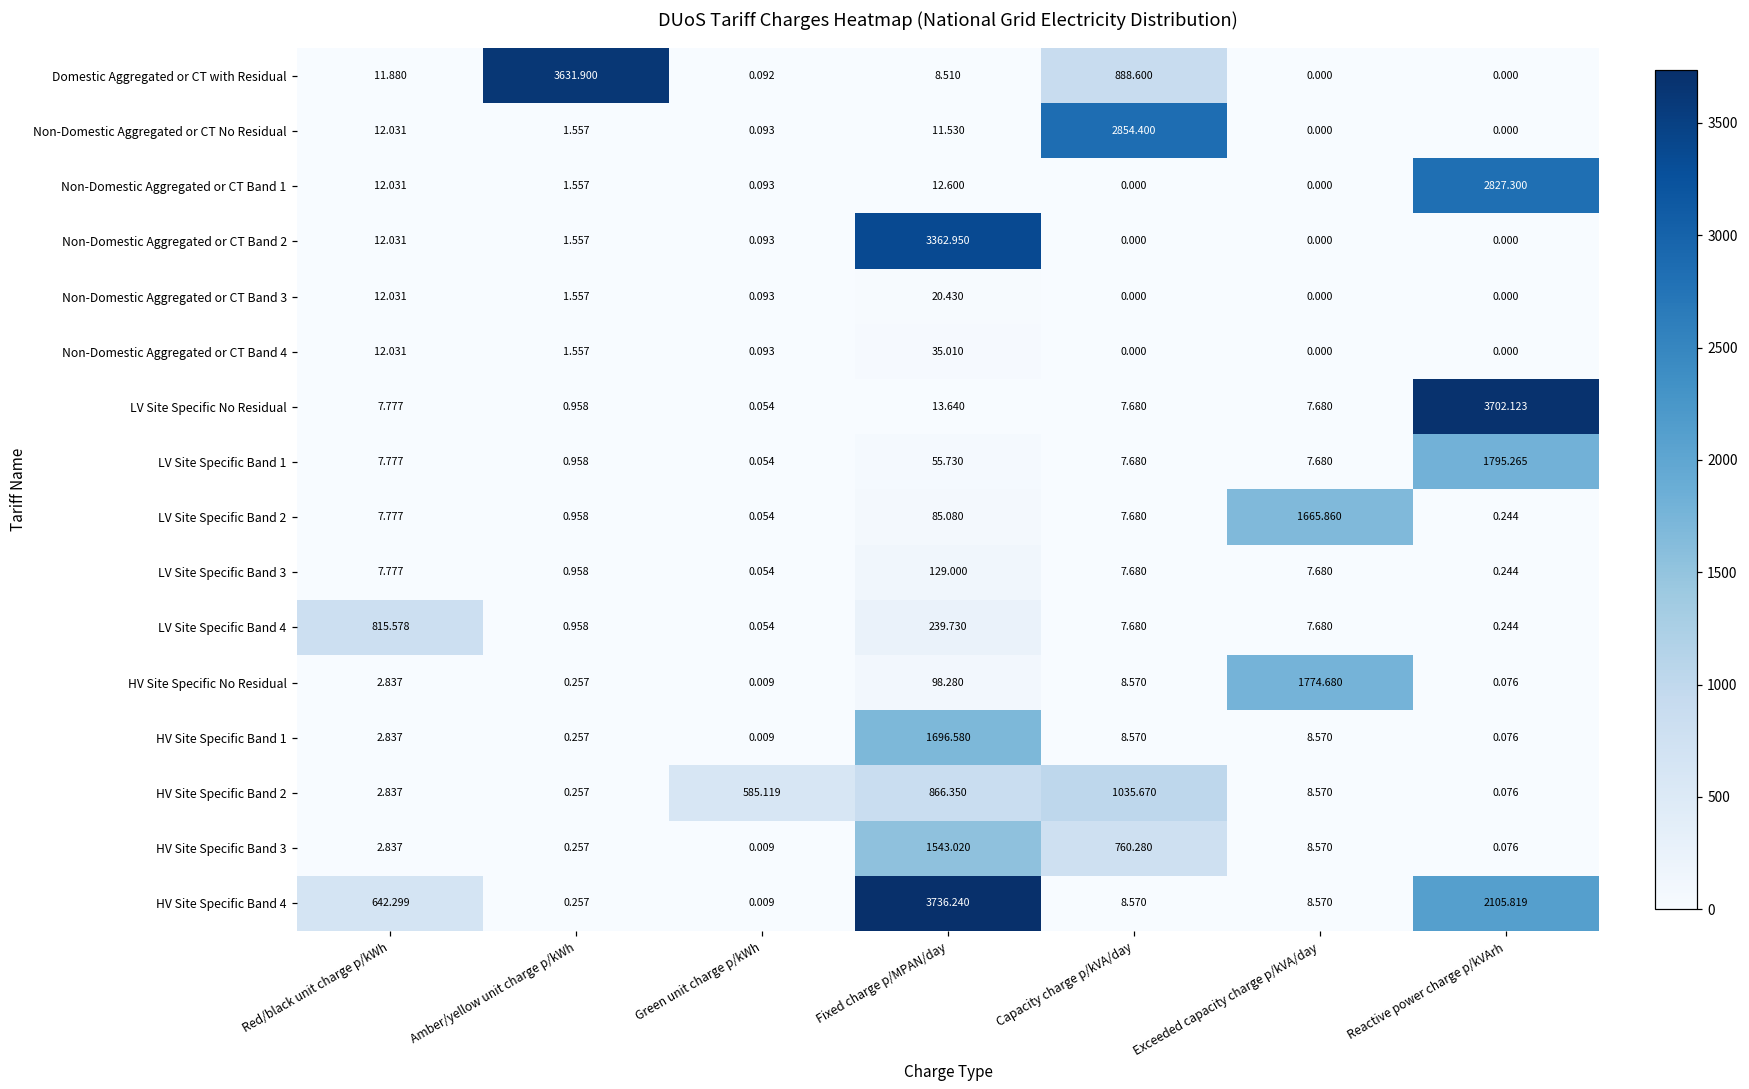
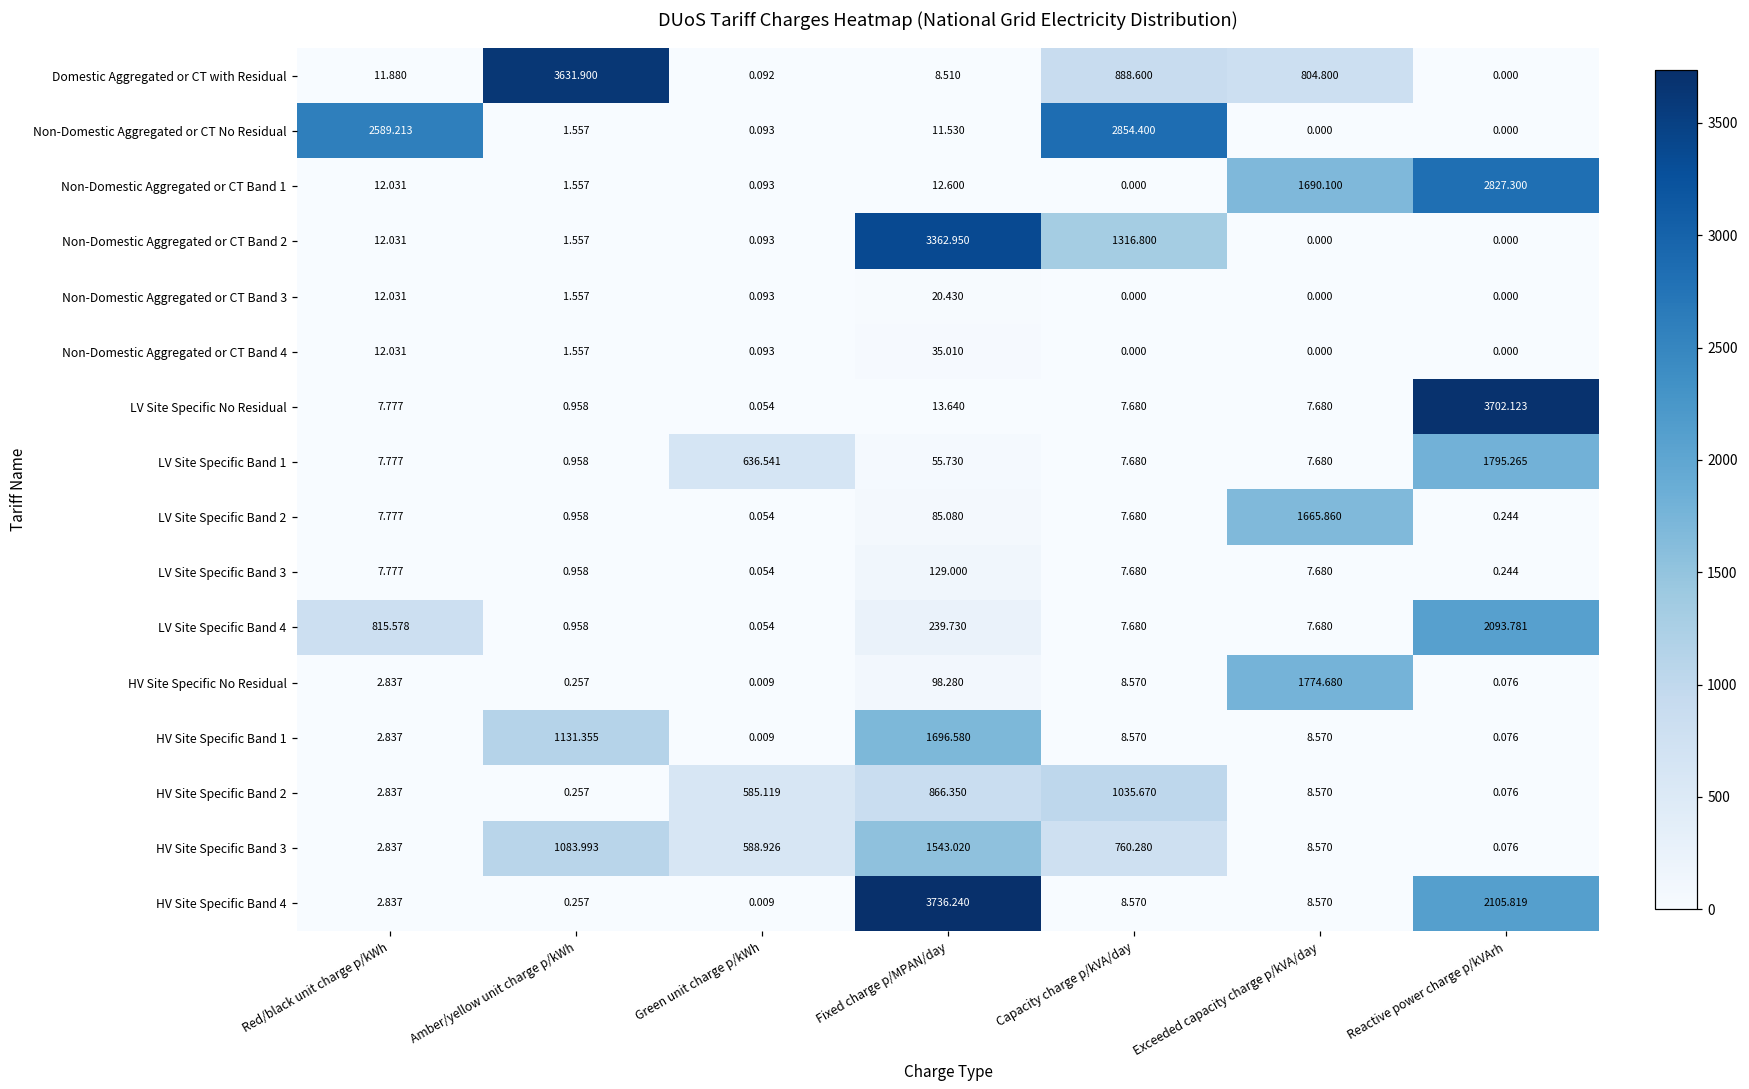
  {
    "Domestic Aggregated or CT with Residual": {
      "Red/black unit charge p/kWh": 11.880,
      "Amber/yellow unit charge p/kWh": 3631.900,
      "Green unit charge p/kWh": 0.092,
      "Fixed charge p/MPAN/day": 8.510,
      "Capacity charge p/kVA/day": 888.600,
-     "Exceeded capacity charge p/kVA/day": 0.000,
+     "Exceeded capacity charge p/kVA/day": 804.800,
      "Reactive power charge p/kVArh": 0.000
    },
    "Non-Domestic Aggregated or CT No Residual": {
-     "Red/black unit charge p/kWh": 12.031,
+     "Red/black unit charge p/kWh": 2589.213,
      "Amber/yellow unit charge p/kWh": 1.557,
      "Green unit charge p/kWh": 0.093,
      "Fixed charge p/MPAN/day": 11.530,
      "Capacity charge p/kVA/day": 2854.400,
      "Exceeded capacity charge p/kVA/day": 0.000,
      "Reactive power charge p/kVArh": 0.000
    },
    "Non-Domestic Aggregated or CT Band 1": {
      "Red/black unit charge p/kWh": 12.031,
      "Amber/yellow unit charge p/kWh": 1.557,
      "Green unit charge p/kWh": 0.093,
      "Fixed charge p/MPAN/day": 12.600,
      "Capacity charge p/kVA/day": 0.000,
-     "Exceeded capacity charge p/kVA/day": 0.000,
+     "Exceeded capacity charge p/kVA/day": 1690.100,
      "Reactive power charge p/kVArh": 2827.300
    },
    "Non-Domestic Aggregated or CT Band 2": {
      "Red/black unit charge p/kWh": 12.031,
      "Amber/yellow unit charge p/kWh": 1.557,
      "Green unit charge p/kWh": 0.093,
      "Fixed charge p/MPAN/day": 3362.950,
-     "Capacity charge p/kVA/day": 0.000,
+     "Capacity charge p/kVA/day": 1316.800,
      "Exceeded capacity charge p/kVA/day": 0.000,
      "Reactive power charge p/kVArh": 0.000
    },
    "Non-Domestic Aggregated or CT Band 3": {
      "Red/black unit charge p/kWh": 12.031,
      "Amber/yellow unit charge p/kWh": 1.557,
      "Green unit charge p/kWh": 0.093,
      "Fixed charge p/MPAN/day": 20.430,
      "Capacity charge p/kVA/day": 0.000,
      "Exceeded capacity charge p/kVA/day": 0.000,
      "Reactive power charge p/kVArh": 0.000
    },
    "Non-Domestic Aggregated or CT Band 4": {
      "Red/black unit charge p/kWh": 12.031,
      "Amber/yellow unit charge p/kWh": 1.557,
      "Green unit charge p/kWh": 0.093,
      "Fixed charge p/MPAN/day": 35.010,
      "Capacity charge p/kVA/day": 0.000,
      "Exceeded capacity charge p/kVA/day": 0.000,
      "Reactive power charge p/kVArh": 0.000
    },
    "LV Site Specific No Residual": {
      "Red/black unit charge p/kWh": 7.777,
      "Amber/yellow unit charge p/kWh": 0.958,
      "Green unit charge p/kWh": 0.054,
      "Fixed charge p/MPAN/day": 13.640,
      "Capacity charge p/kVA/day": 7.680,
      "Exceeded capacity charge p/kVA/day": 7.680,
      "Reactive power charge p/kVArh": 3702.123
    },
    "LV Site Specific Band 1": {
      "Red/black unit charge p/kWh": 7.777,
      "Amber/yellow unit charge p/kWh": 0.958,
-     "Green unit charge p/kWh": 0.054,
+     "Green unit charge p/kWh": 636.541,
      "Fixed charge p/MPAN/day": 55.730,
      "Capacity charge p/kVA/day": 7.680,
      "Exceeded capacity charge p/kVA/day": 7.680,
      "Reactive power charge p/kVArh": 1795.265
    },
    "LV Site Specific Band 2": {
      "Red/black unit charge p/kWh": 7.777,
      "Amber/yellow unit charge p/kWh": 0.958,
      "Green unit charge p/kWh": 0.054,
      "Fixed charge p/MPAN/day": 85.080,
      "Capacity charge p/kVA/day": 7.680,
      "Exceeded capacity charge p/kVA/day": 1665.860,
      "Reactive power charge p/kVArh": 0.244
    },
    "LV Site Specific Band 3": {
      "Red/black unit charge p/kWh": 7.777,
      "Amber/yellow unit charge p/kWh": 0.958,
      "Green unit charge p/kWh": 0.054,
      "Fixed charge p/MPAN/day": 129.000,
      "Capacity charge p/kVA/day": 7.680,
      "Exceeded capacity charge p/kVA/day": 7.680,
      "Reactive power charge p/kVArh": 0.244
    },
    "LV Site Specific Band 4": {
      "Red/black unit charge p/kWh": 815.578,
      "Amber/yellow unit charge p/kWh": 0.958,
      "Green unit charge p/kWh": 0.054,
      "Fixed charge p/MPAN/day": 239.730,
      "Capacity charge p/kVA/day": 7.680,
      "Exceeded capacity charge p/kVA/day": 7.680,
-     "Reactive power charge p/kVArh": 0.244
+     "Reactive power charge p/kVArh": 2093.781
    },
    "HV Site Specific No Residual": {
      "Red/black unit charge p/kWh": 2.837,
      "Amber/yellow unit charge p/kWh": 0.257,
      "Green unit charge p/kWh": 0.009,
      "Fixed charge p/MPAN/day": 98.280,
      "Capacity charge p/kVA/day": 8.570,
      "Exceeded capacity charge p/kVA/day": 1774.680,
      "Reactive power charge p/kVArh": 0.076
    },
    "HV Site Specific Band 1": {
      "Red/black unit charge p/kWh": 2.837,
-     "Amber/yellow unit charge p/kWh": 0.257,
+     "Amber/yellow unit charge p/kWh": 1131.355,
      "Green unit charge p/kWh": 0.009,
      "Fixed charge p/MPAN/day": 1696.580,
      "Capacity charge p/kVA/day": 8.570,
      "Exceeded capacity charge p/kVA/day": 8.570,
      "Reactive power charge p/kVArh": 0.076
    },
    "HV Site Specific Band 2": {
      "Red/black unit charge p/kWh": 2.837,
      "Amber/yellow unit charge p/kWh": 0.257,
      "Green unit charge p/kWh": 585.119,
      "Fixed charge p/MPAN/day": 866.350,
      "Capacity charge p/kVA/day": 1035.670,
      "Exceeded capacity charge p/kVA/day": 8.570,
      "Reactive power charge p/kVArh": 0.076
    },
    "HV Site Specific Band 3": {
      "Red/black unit charge p/kWh": 2.837,
-     "Amber/yellow unit charge p/kWh": 0.257,
-     "Green unit charge p/kWh": 0.009,
+     "Amber/yellow unit charge p/kWh": 1083.993,
+     "Green unit charge p/kWh": 588.926,
      "Fixed charge p/MPAN/day": 1543.020,
      "Capacity charge p/kVA/day": 760.280,
      "Exceeded capacity charge p/kVA/day": 8.570,
      "Reactive power charge p/kVArh": 0.076
    },
    "HV Site Specific Band 4": {
-     "Red/black unit charge p/kWh": 642.299,
+     "Red/black unit charge p/kWh": 2.837,
      "Amber/yellow unit charge p/kWh": 0.257,
      "Green unit charge p/kWh": 0.009,
      "Fixed charge p/MPAN/day": 3736.240,
      "Capacity charge p/kVA/day": 8.570,
      "Exceeded capacity charge p/kVA/day": 8.570,
      "Reactive power charge p/kVArh": 2105.819
    }
  }
